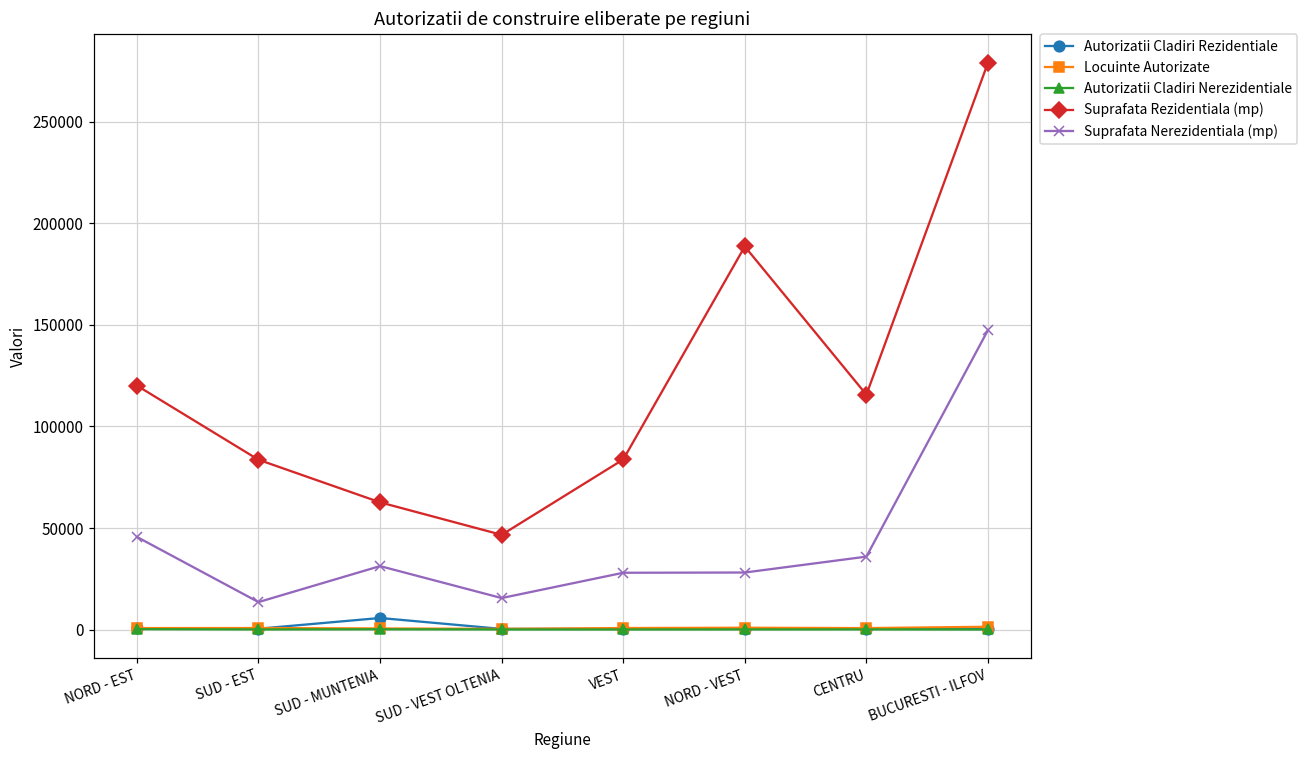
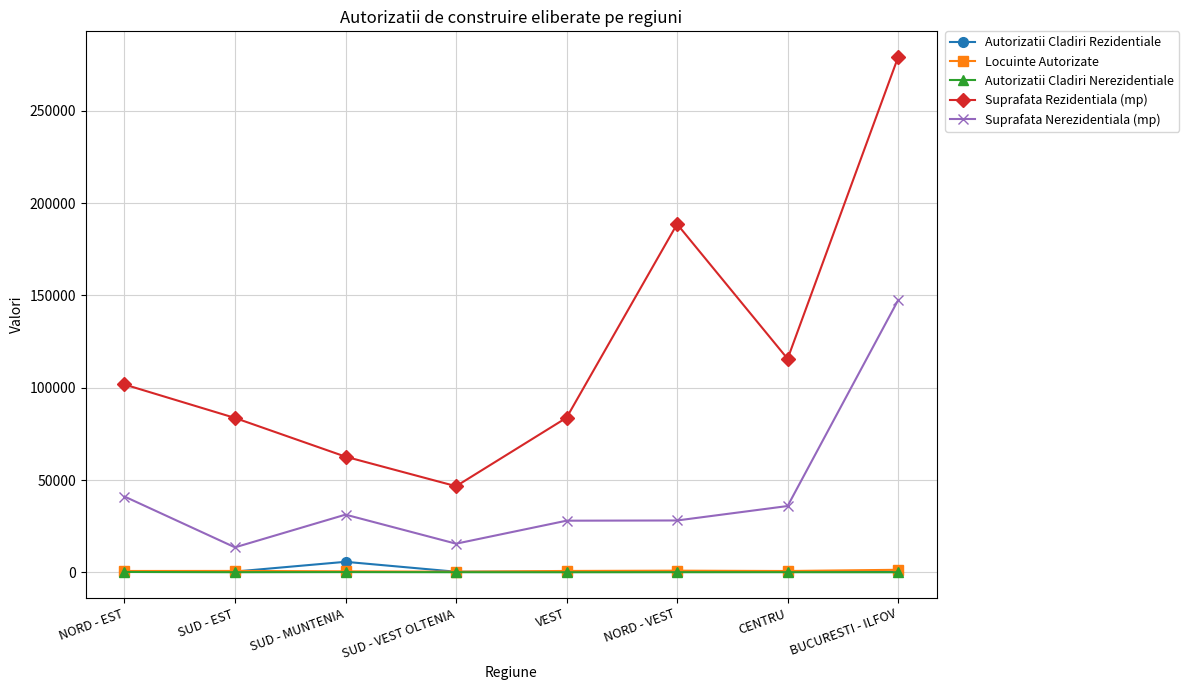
  {
    "Autorizatii Cladiri Rezidentiale": {
      "SUD - MUNTENIA": 6000
    },
    "Suprafata Rezidentiala (mp)": {
-     "NORD - EST": 120000,
+     "NORD - EST": 102000,
      "SUD - EST": 84000,
      "SUD - MUNTENIA": 63000,
      "SUD - VEST OLTENIA": 47000,
      "VEST": 84000,
      "NORD - VEST": 189000,
      "CENTRU": 116000,
      "BUCURESTI - ILFOV": 279000
    },
    "Suprafata Nerezidentiala (mp)": {
-     "NORD - EST": 46000,
+     "NORD - EST": 41000,
      "SUD - EST": 14000,
      "SUD - MUNTENIA": 31000,
      "SUD - VEST OLTENIA": 16000,
      "VEST": 28000,
      "NORD - VEST": 28000,
      "CENTRU": 36000,
      "BUCURESTI - ILFOV": 147000
    }
  }
